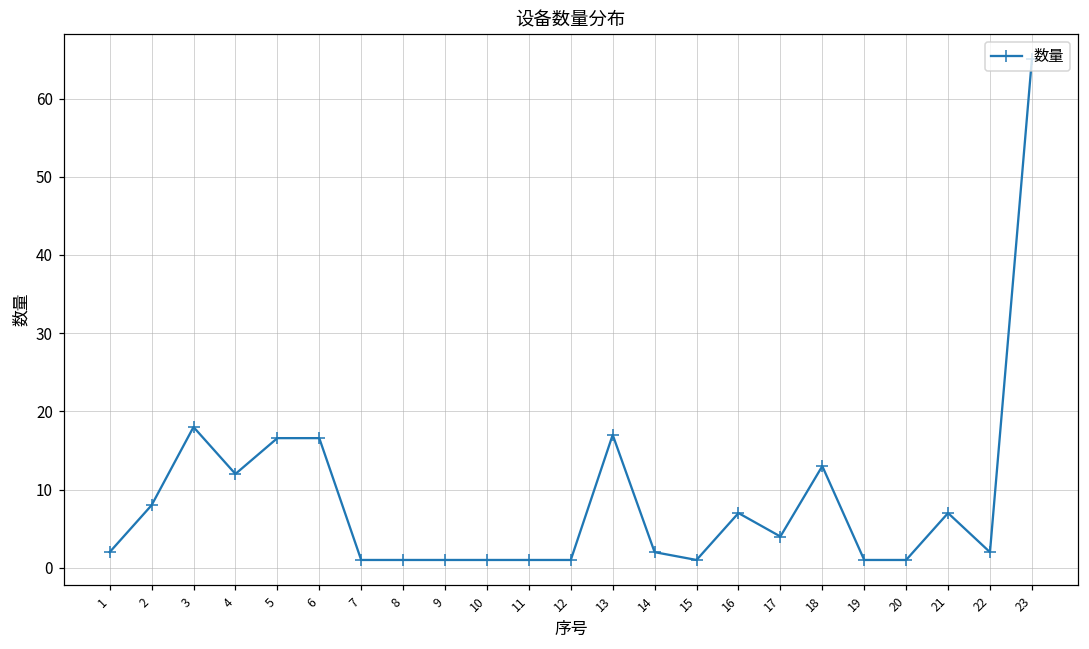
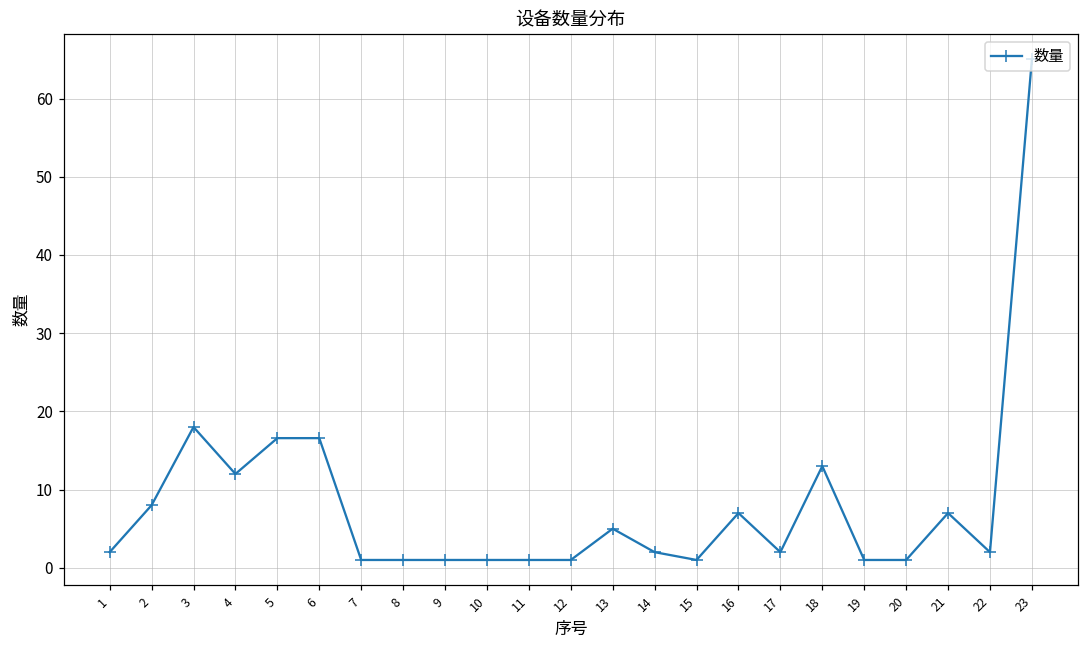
  {
    "1": 2,
    "2": 8,
    "3": 18,
    "4": 12,
    "5": 17,
    "6": 17,
    "7": 1,
    "8": 1,
    "9": 1,
    "10": 1,
    "11": 1,
    "12": 1,
-   "13": 17,
+   "13": 5,
    "14": 2,
    "15": 1,
    "16": 7,
-   "17": 4,
+   "17": 2,
    "18": 13,
    "19": 1,
    "20": 1,
    "21": 7,
    "22": 2
  }
